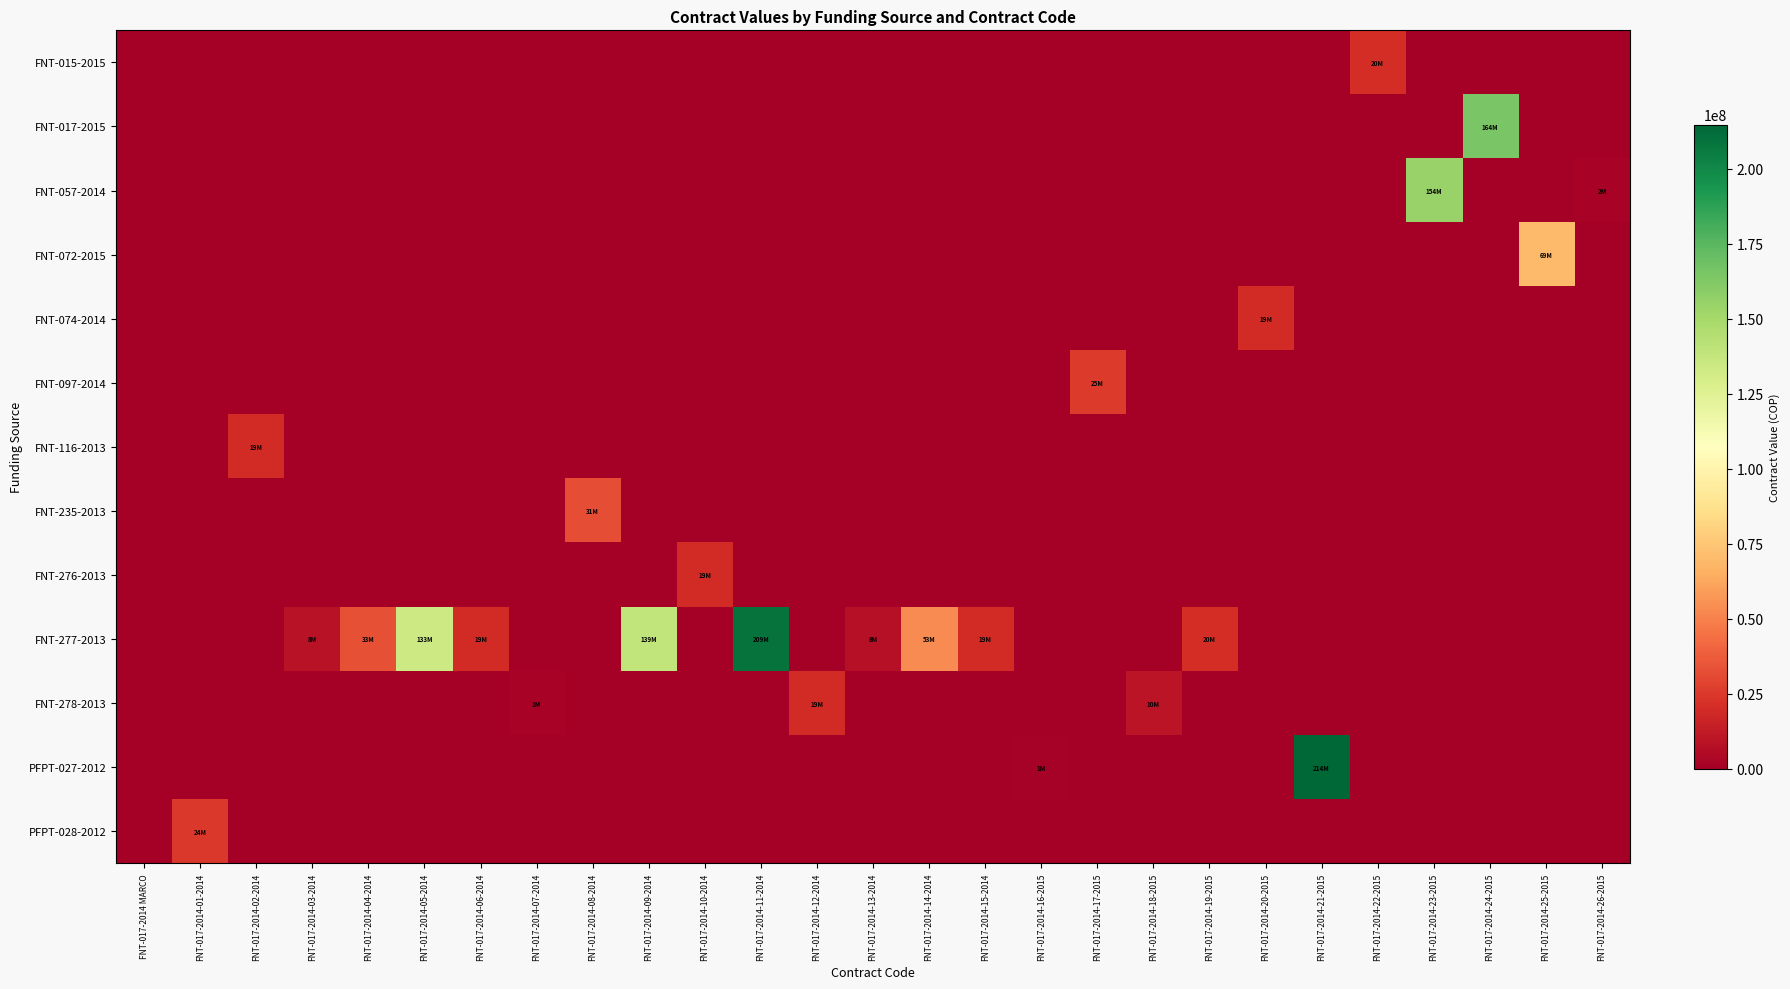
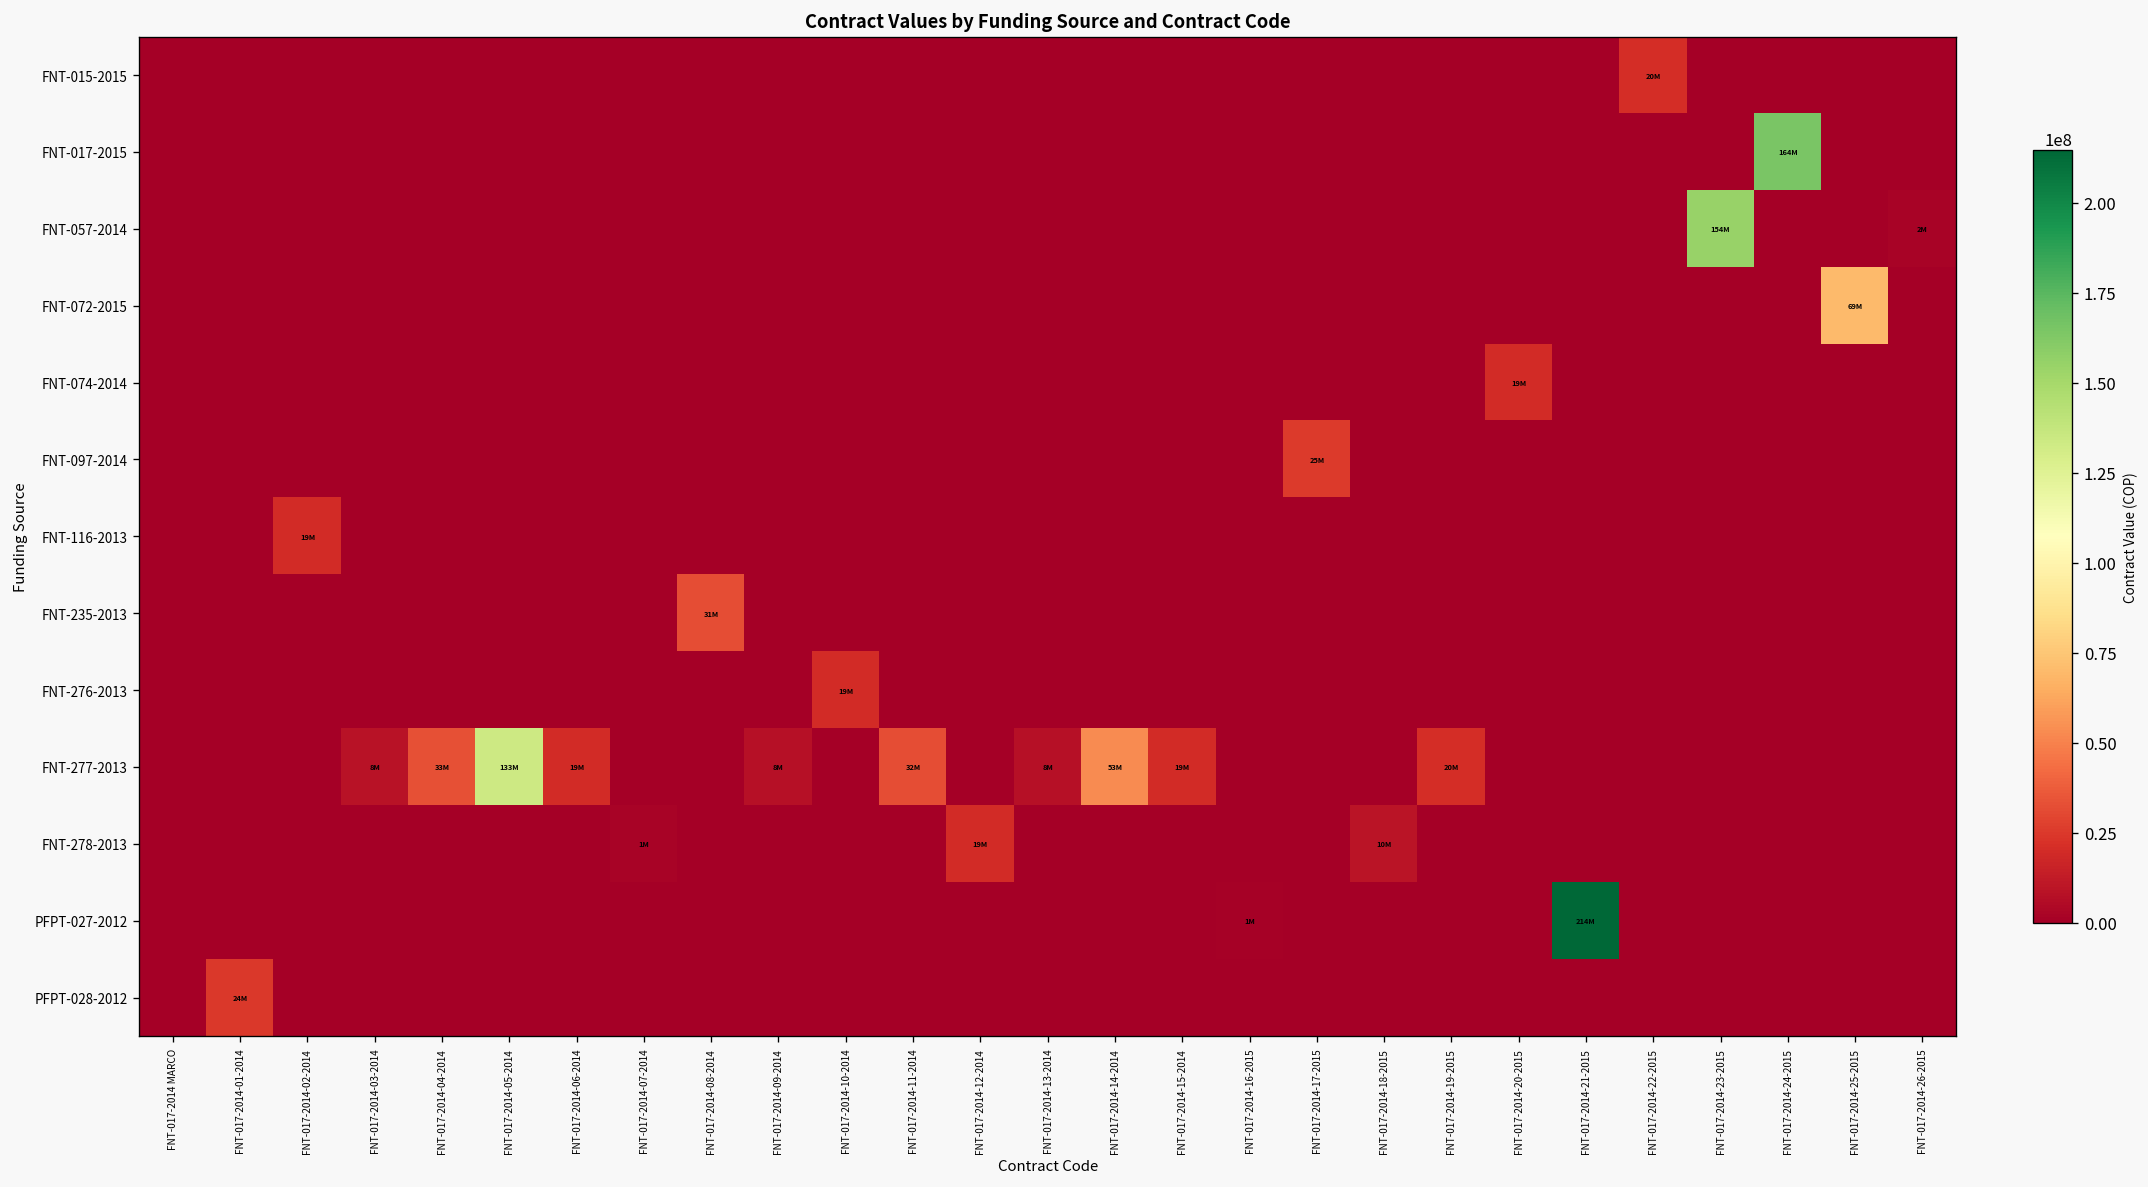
  {
    "FNT-015-2015": {
      "FNT-017-2014-22-2015": "20M"
    },
    "FNT-017-2015": {
      "FNT-017-2014-24-2015": "164M"
    },
    "FNT-057-2014": {
      "FNT-017-2014-23-2015": "154M",
      "FNT-017-2014-26-2015": "2M"
    },
    "FNT-072-2015": {
      "FNT-017-2014-25-2015": "69M"
    },
    "FNT-074-2014": {
      "FNT-017-2014-20-2015": "19M"
    },
    "FNT-097-2014": {
      "FNT-017-2014-17-2015": "25M"
    },
    "FNT-116-2013": {
      "FNT-017-2014-02-2014": "19M"
    },
    "FNT-235-2013": {
      "FNT-017-2014-08-2014": "31M"
    },
    "FNT-276-2013": {
      "FNT-017-2014-10-2014": "19M"
    },
    "FNT-277-2013": {
      "FNT-017-2014-03-2014": "8M",
      "FNT-017-2014-04-2014": "33M",
      "FNT-017-2014-05-2014": "133M",
      "FNT-017-2014-06-2014": "19M",
-     "FNT-017-2014-09-2014": "139M",
-     "FNT-017-2014-11-2014": "209M",
+     "FNT-017-2014-09-2014": "8M",
+     "FNT-017-2014-11-2014": "32M",
      "FNT-017-2014-13-2014": "8M",
      "FNT-017-2014-14-2014": "53M",
      "FNT-017-2014-15-2014": "19M",
      "FNT-017-2014-19-2015": "20M"
    },
    "FNT-278-2013": {
      "FNT-017-2014-07-2014": "1M",
      "FNT-017-2014-12-2014": "19M",
      "FNT-017-2014-18-2015": "10M"
    },
    "PFPT-027-2012": {
      "FNT-017-2014-16-2015": "1M",
      "FNT-017-2014-21-2015": "214M"
    },
    "PFPT-028-2012": {
      "FNT-017-2014-01-2014": "24M"
    }
  }
